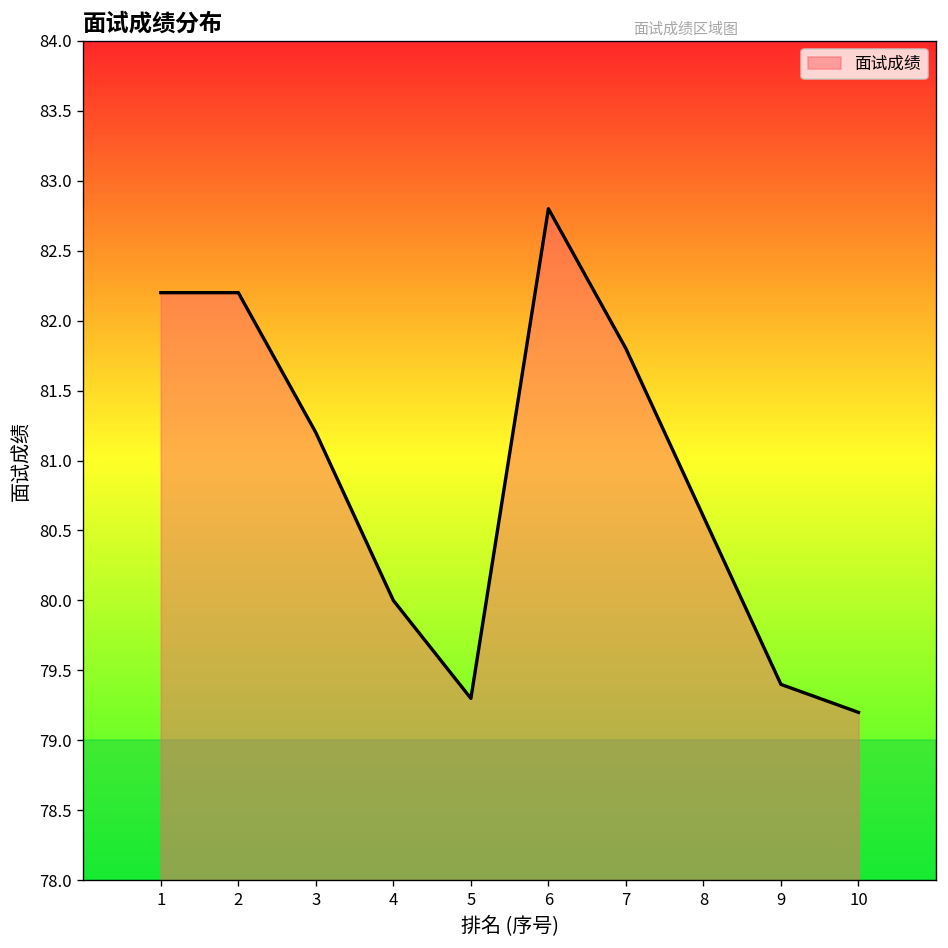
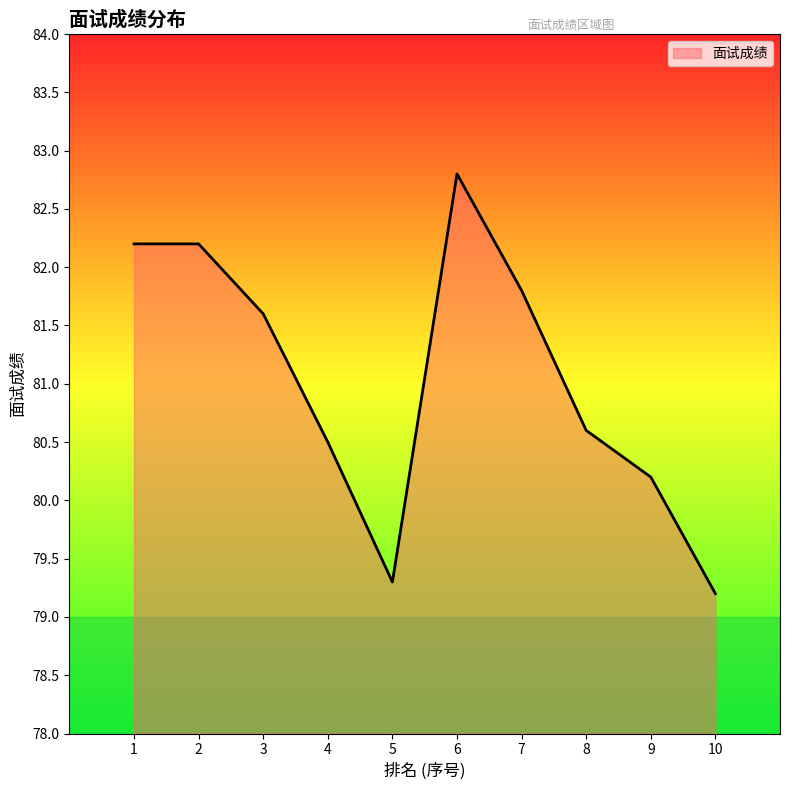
  {
    "1": 82.2,
    "2": 82.2,
-   "3": 81.2,
-   "4": 80.0,
+   "3": 81.6,
+   "4": 80.5,
    "5": 79.3,
    "6": 82.8,
    "7": 81.8,
    "8": 80.6,
-   "9": 79.4,
+   "9": 80.2,
    "10": 79.2
  }
